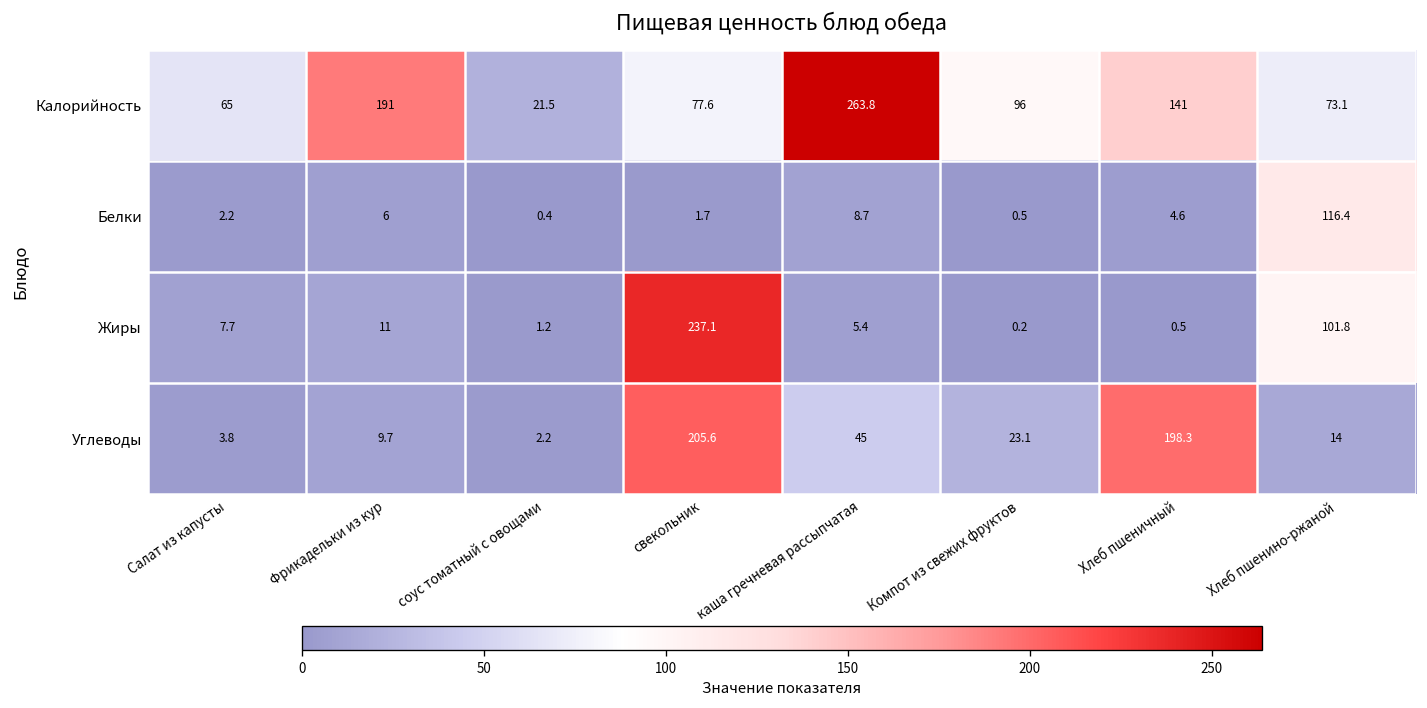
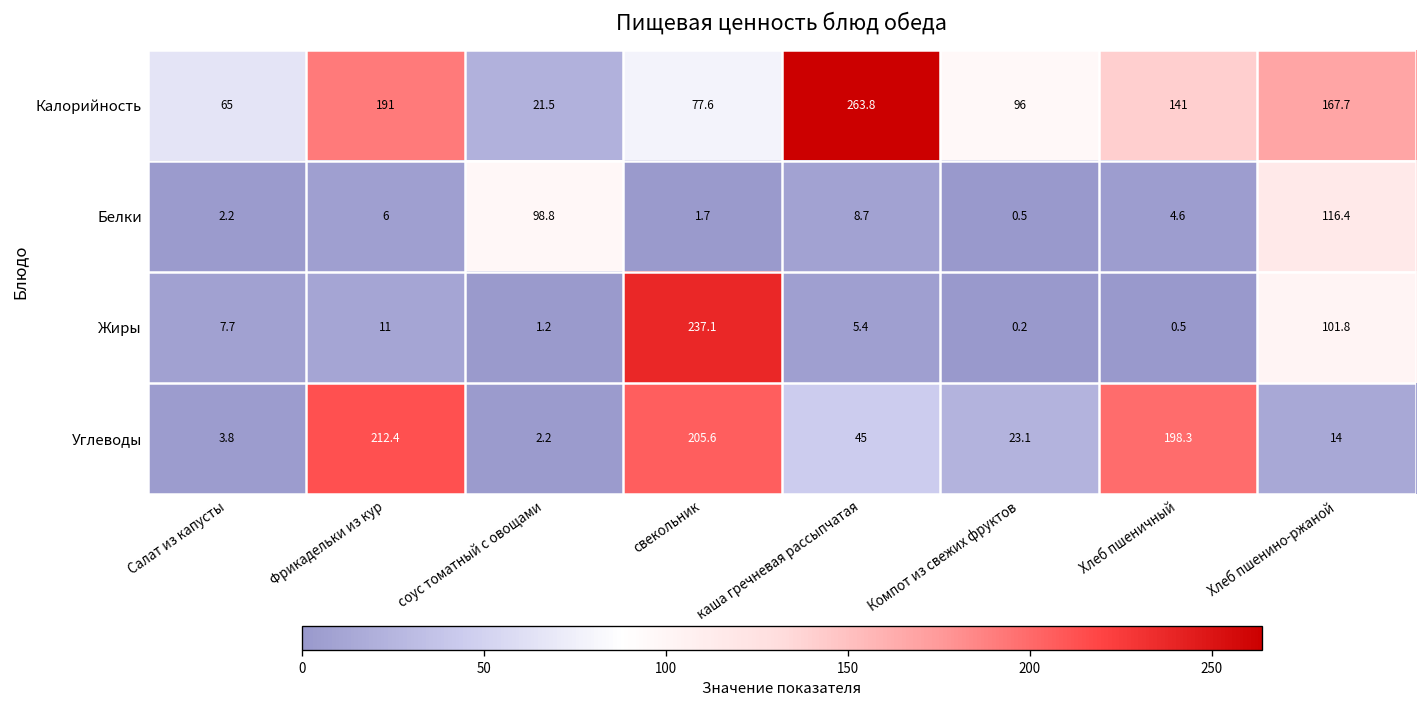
  {
    "Калорийность": {
      "Салат из капусты": 65,
      "Фрикадельки из кур": 191,
      "соус томатный с овощами": 21.5,
      "свекольник": 77.6,
      "каша гречневая рассыпчатая": 263.8,
      "Компот из свежих фруктов": 96,
      "Хлеб пшеничный": 141,
-     "Хлеб пшенино-ржаной": 73.1
+     "Хлеб пшенино-ржаной": 167.7
    },
    "Белки": {
      "Салат из капусты": 2.2,
      "Фрикадельки из кур": 6,
-     "соус томатный с овощами": 0.4,
+     "соус томатный с овощами": 98.8,
      "свекольник": 1.7,
      "каша гречневая рассыпчатая": 8.7,
      "Компот из свежих фруктов": 0.5,
      "Хлеб пшеничный": 4.6,
      "Хлеб пшенино-ржаной": 116.4
    },
    "Жиры": {
      "Салат из капусты": 7.7,
      "Фрикадельки из кур": 11,
      "соус томатный с овощами": 1.2,
      "свекольник": 237.1,
      "каша гречневая рассыпчатая": 5.4,
      "Компот из свежих фруктов": 0.2,
      "Хлеб пшеничный": 0.5,
      "Хлеб пшенино-ржаной": 101.8
    },
    "Углеводы": {
      "Салат из капусты": 3.8,
-     "Фрикадельки из кур": 9.7,
+     "Фрикадельки из кур": 212.4,
      "соус томатный с овощами": 2.2,
      "свекольник": 205.6,
      "каша гречневая рассыпчатая": 45,
      "Компот из свежих фруктов": 23.1,
      "Хлеб пшеничный": 198.3,
      "Хлеб пшенино-ржаной": 14
    }
  }
